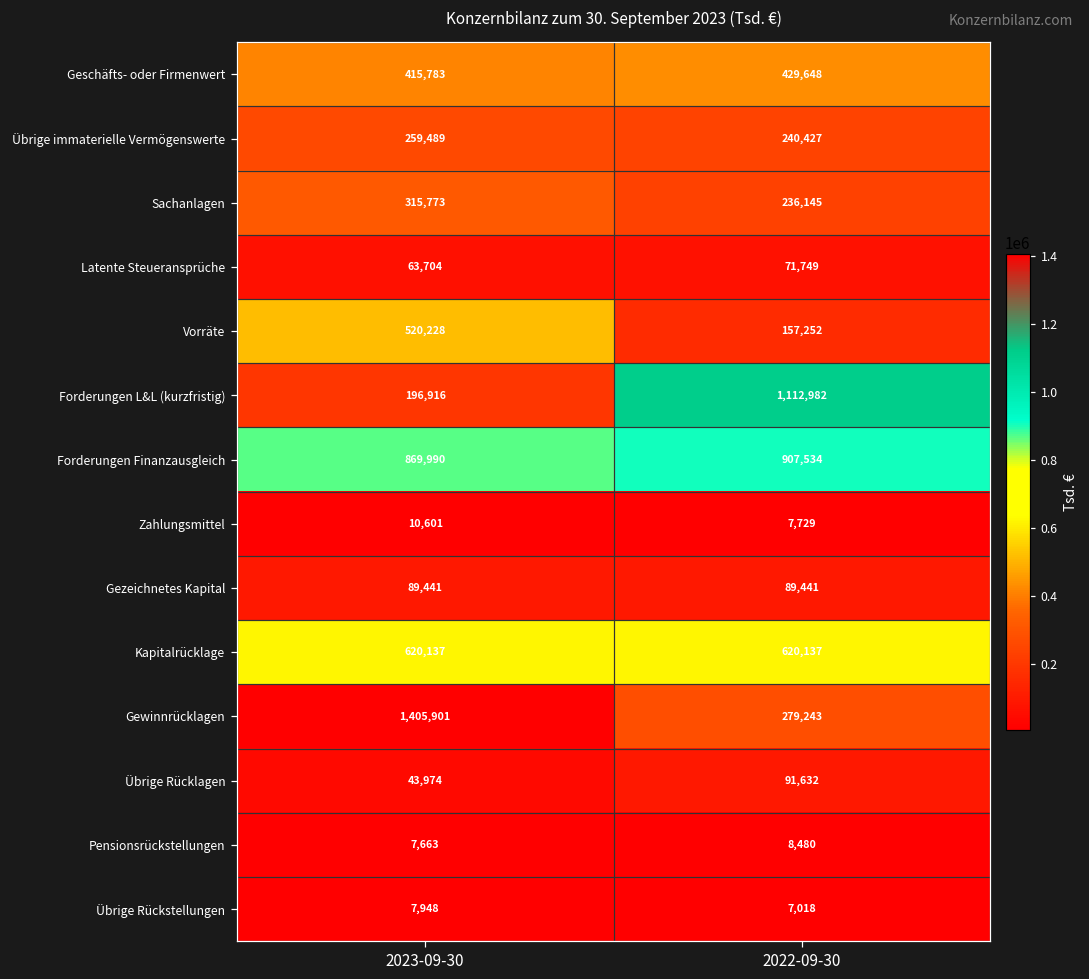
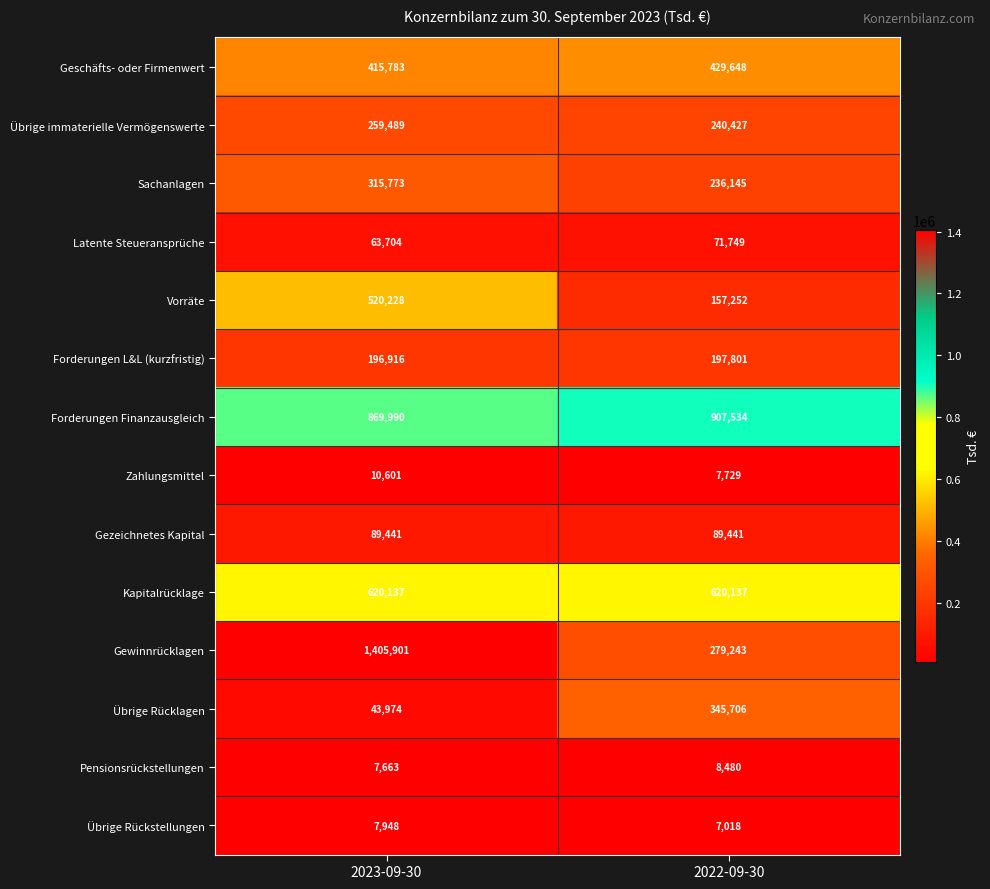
  {
    "Geschäfts- oder Firmenwert": {
      "2023-09-30": "415,783",
      "2022-09-30": "429,648"
    },
    "Übrige immaterielle Vermögenswerte": {
      "2023-09-30": "259,489",
      "2022-09-30": "240,427"
    },
    "Sachanlagen": {
      "2023-09-30": "315,773",
      "2022-09-30": "236,145"
    },
    "Latente Steueransprüche": {
      "2023-09-30": "63,704",
      "2022-09-30": "71,749"
    },
    "Vorräte": {
      "2023-09-30": "520,228",
      "2022-09-30": "157,252"
    },
    "Forderungen L&L (kurzfristig)": {
      "2023-09-30": "196,916",
-     "2022-09-30": "1,112,982"
+     "2022-09-30": "197,801"
    },
    "Forderungen Finanzausgleich": {
      "2023-09-30": "869,990",
      "2022-09-30": "907,534"
    },
    "Zahlungsmittel": {
      "2023-09-30": "10,601",
      "2022-09-30": "7,729"
    },
    "Gezeichnetes Kapital": {
      "2023-09-30": "89,441",
      "2022-09-30": "89,441"
    },
    "Kapitalrücklage": {
      "2023-09-30": "620,137",
      "2022-09-30": "620,137"
    },
    "Gewinnrücklagen": {
      "2023-09-30": "1,405,901",
      "2022-09-30": "279,243"
    },
    "Übrige Rücklagen": {
      "2023-09-30": "43,974",
-     "2022-09-30": "91,632"
+     "2022-09-30": "345,706"
    },
    "Pensionsrückstellungen": {
      "2023-09-30": "7,663",
      "2022-09-30": "8,480"
    },
    "Übrige Rückstellungen": {
      "2023-09-30": "7,948",
      "2022-09-30": "7,018"
    }
  }
